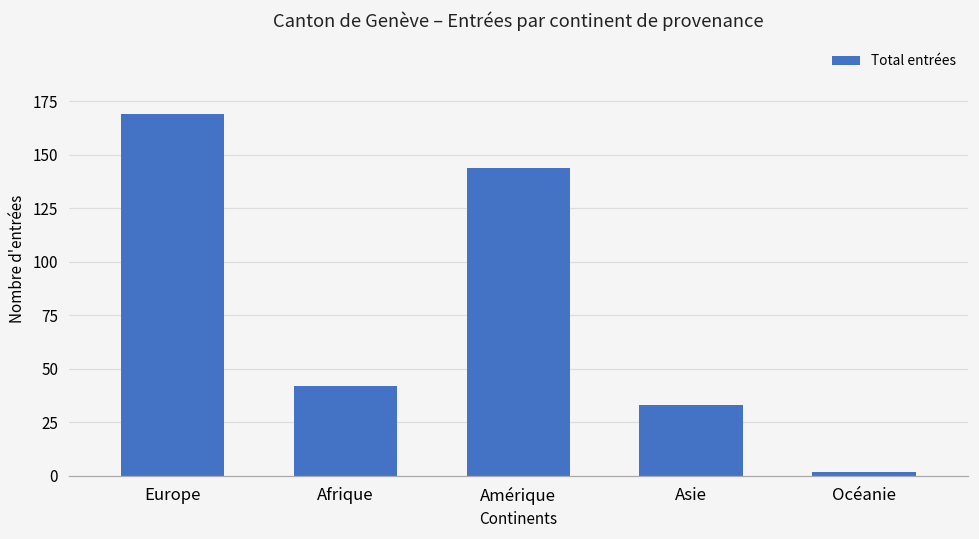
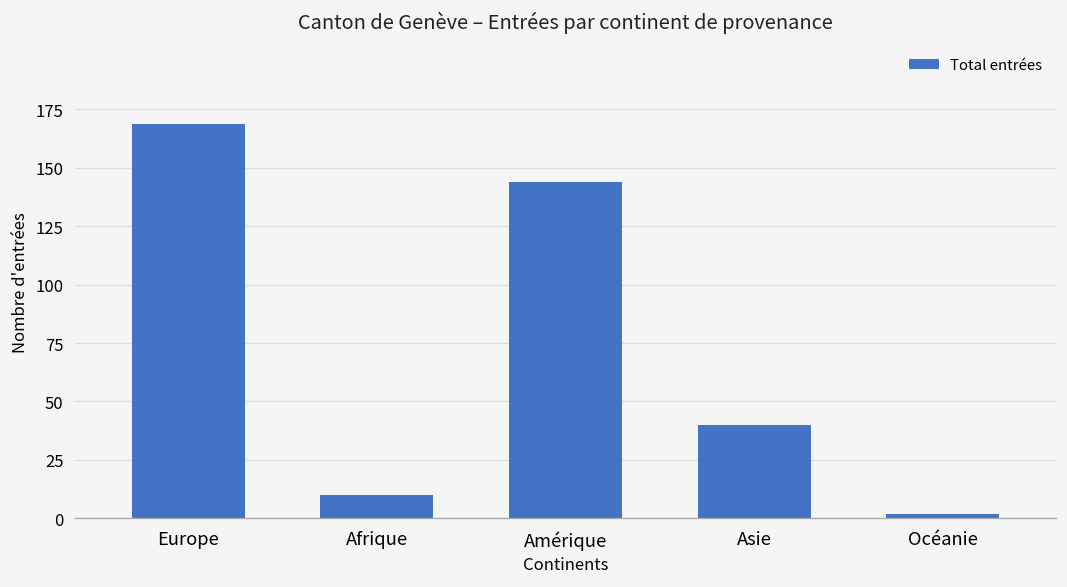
  {
    "Europe": 169,
-   "Afrique": 42,
+   "Afrique": 10,
    "Amérique": 144,
-   "Asie": 33,
+   "Asie": 40,
    "Océanie": 2
  }
